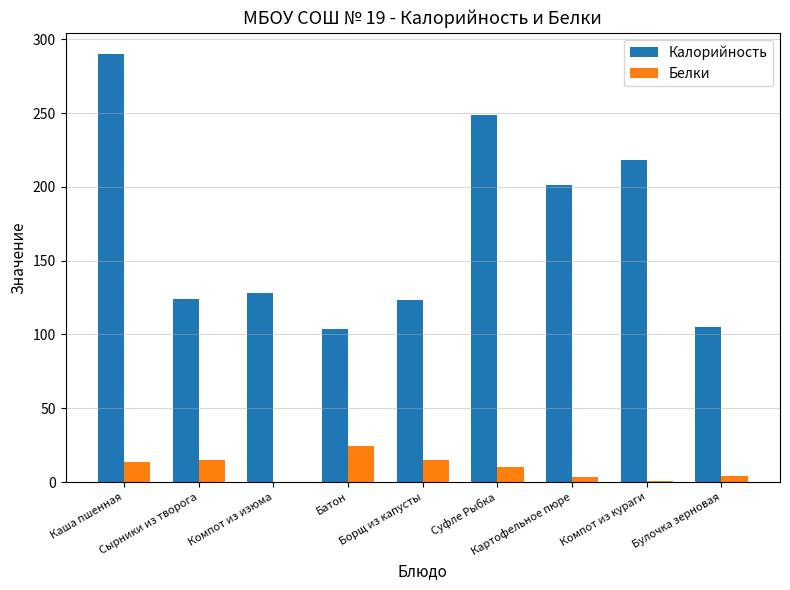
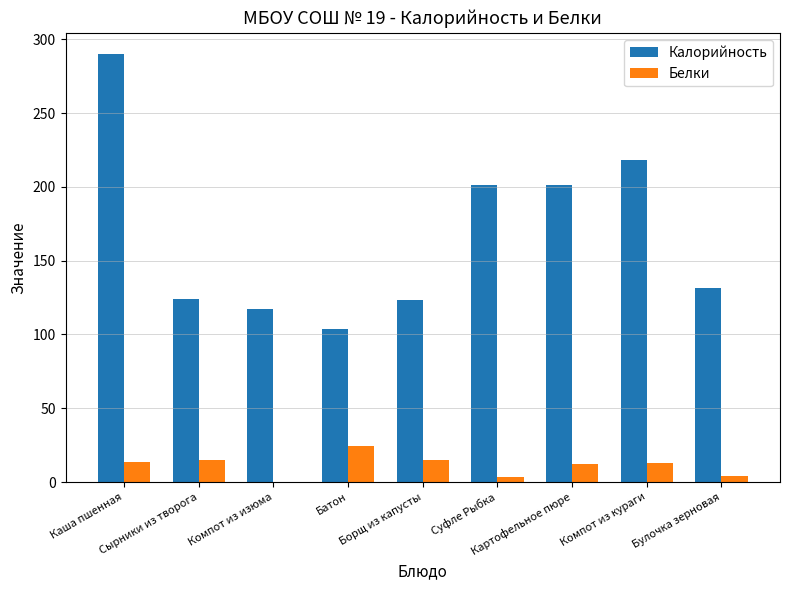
  {
    "Калорийность": {
      "Каша пшенная": 290,
      "Сырники из творога": 124,
-     "Компот из изюма": 128,
+     "Компот из изюма": 117,
      "Батон": 104,
      "Борщ из капусты": 123,
-     "Суфле Рыбка": 249,
+     "Суфле Рыбка": 202,
      "Картофельное пюре": 202,
      "Компот из кураги": 218,
-     "Булочка зерновая": 105
+     "Булочка зерновая": 132
    },
    "Белки": {
      "Каша пшенная": 14,
      "Сырники из творога": 15,
      "Батон": 24,
      "Борщ из капусты": 15,
-     "Суфле Рыбка": 10,
-     "Картофельное пюре": 3,
-     "Компот из кураги": 1,
+     "Суфле Рыбка": 3,
+     "Картофельное пюре": 13,
+     "Компот из кураги": 13,
      "Булочка зерновая": 4
    }
  }
